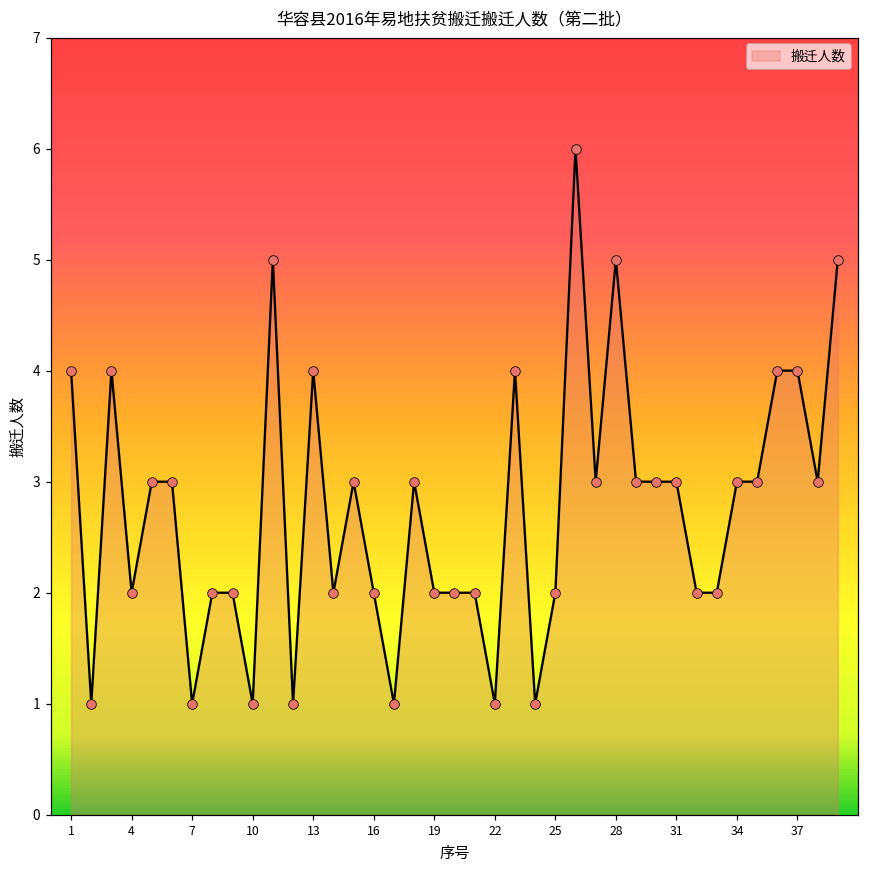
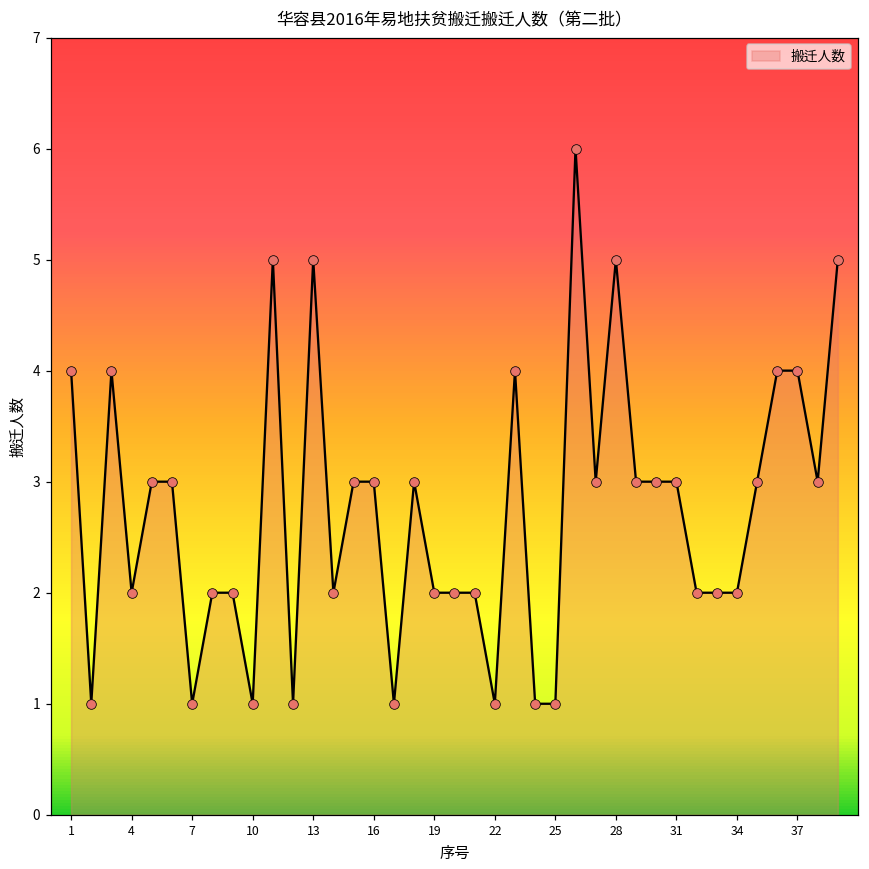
  {
    "1": 4,
    "4": 2,
    "7": 1,
    "10": 1,
-   "13": 4,
-   "16": 2,
+   "13": 5,
+   "16": 3,
    "19": 2,
    "22": 1,
-   "25": 2,
+   "25": 1,
    "28": 5,
    "31": 3,
-   "34": 3,
+   "34": 2,
    "37": 4
  }
